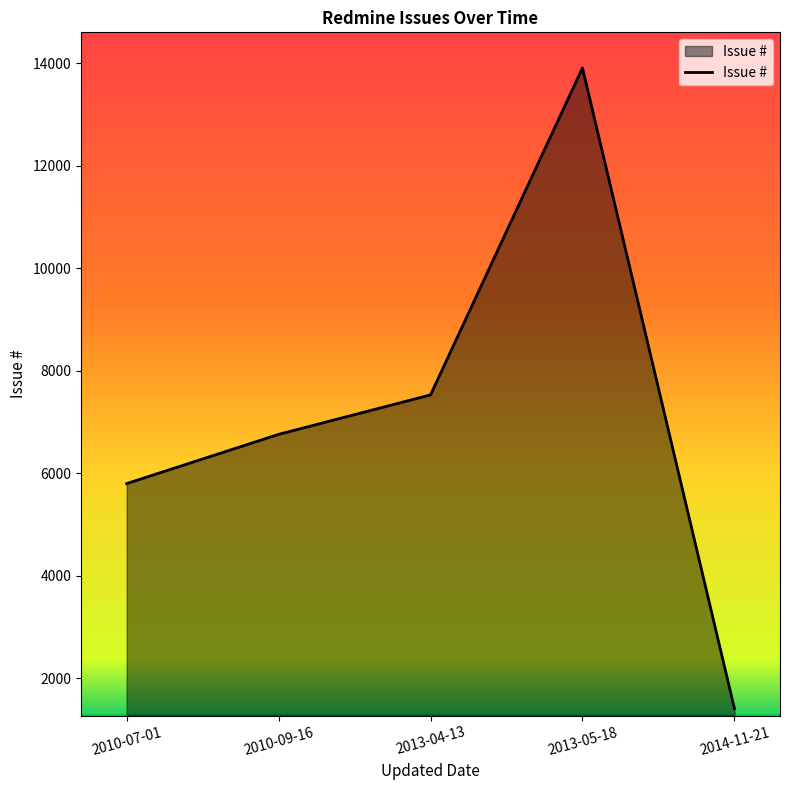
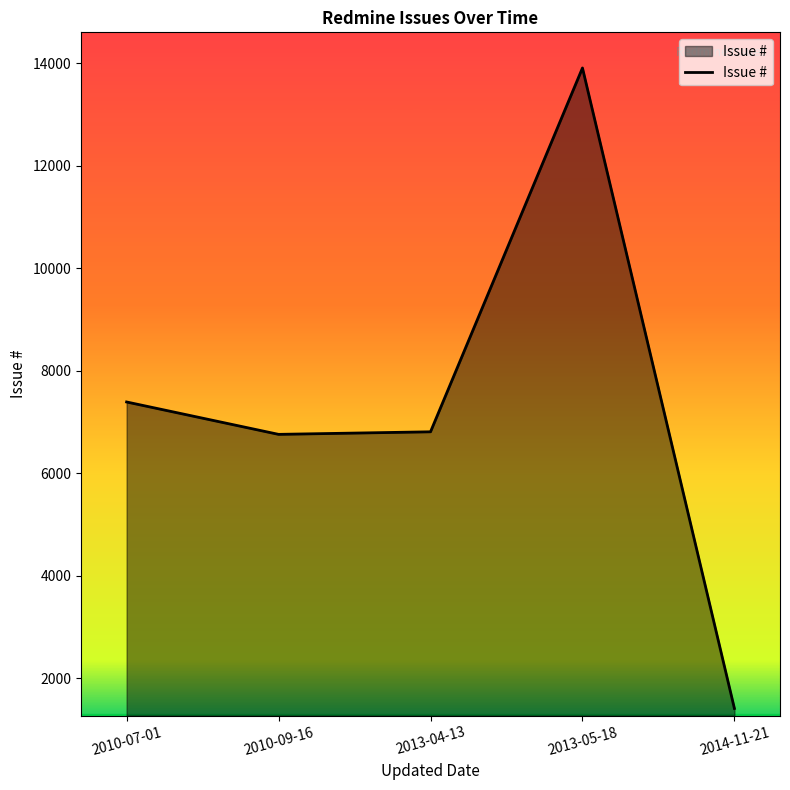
  {
-   "2010-07-01": 5800,
+   "2010-07-01": 7400,
    "2010-09-16": 6800,
-   "2013-04-13": 7500,
+   "2013-04-13": 6800,
    "2013-05-18": 13900,
    "2014-11-21": 1400
  }
